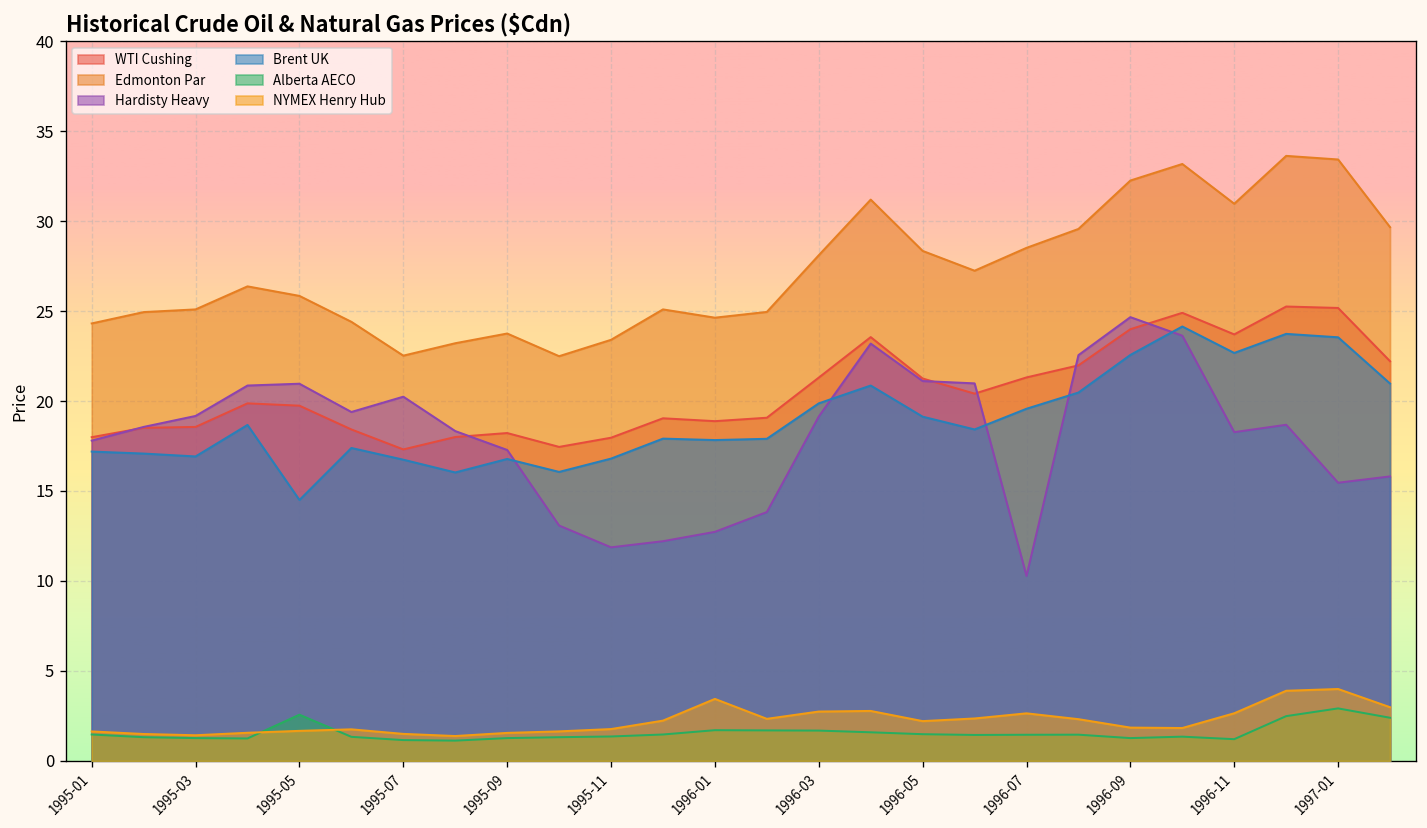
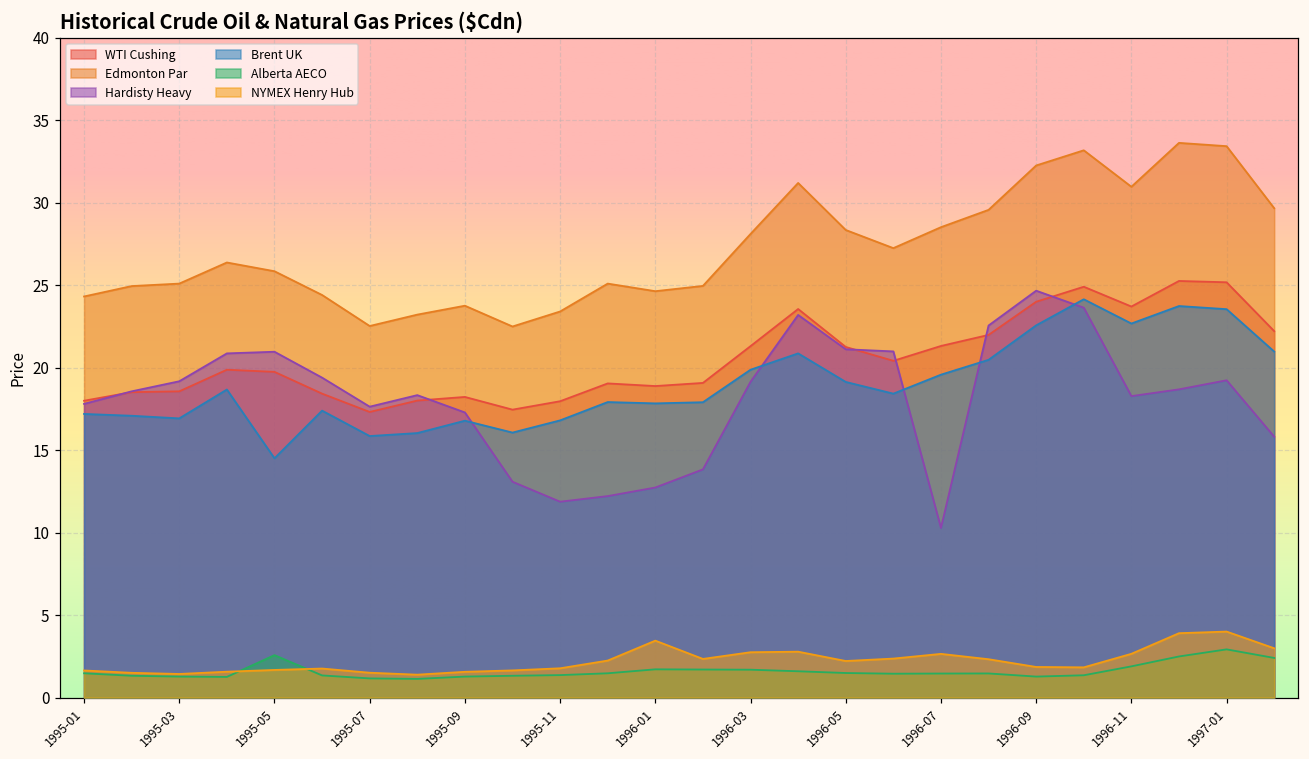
  {
    "Hardisty Heavy": {
      "1995-01": 17.8,
      "1995-03": 19.2,
      "1995-05": 21.0,
-     "1995-07": 20.2,
+     "1995-07": 17.6,
      "1995-09": 17.3,
      "1995-11": 11.9,
      "1996-01": 12.7,
      "1996-03": 19.1,
      "1996-07": 10.3,
      "1996-09": 24.7,
      "1996-11": 18.3,
-     "1997-01": 15.5
+     "1997-01": 19.2
    },
    "Brent UK": {
      "1995-01": 17.2,
      "1995-03": 16.9,
      "1995-05": 14.5,
-     "1995-07": 16.7,
+     "1995-07": 15.9,
      "1995-09": 16.8,
      "1995-11": 16.8,
      "1996-01": 17.8,
      "1996-03": 19.9,
      "1996-05": 19.1,
      "1996-07": 19.6,
      "1996-09": 22.6,
      "1996-11": 22.7,
      "1997-01": 23.5
    },
    "Alberta AECO": {
      "1995-01": 1.5,
      "1995-05": 2.6,
      "1995-07": 1.2,
      "1995-09": 1.3,
      "1995-11": 1.4,
      "1996-01": 1.7,
      "1996-03": 1.7,
      "1996-05": 1.5,
      "1996-07": 1.5,
      "1996-09": 1.3,
-     "1996-11": 1.2,
+     "1996-11": 1.9,
      "1997-01": 2.9
    }
  }
